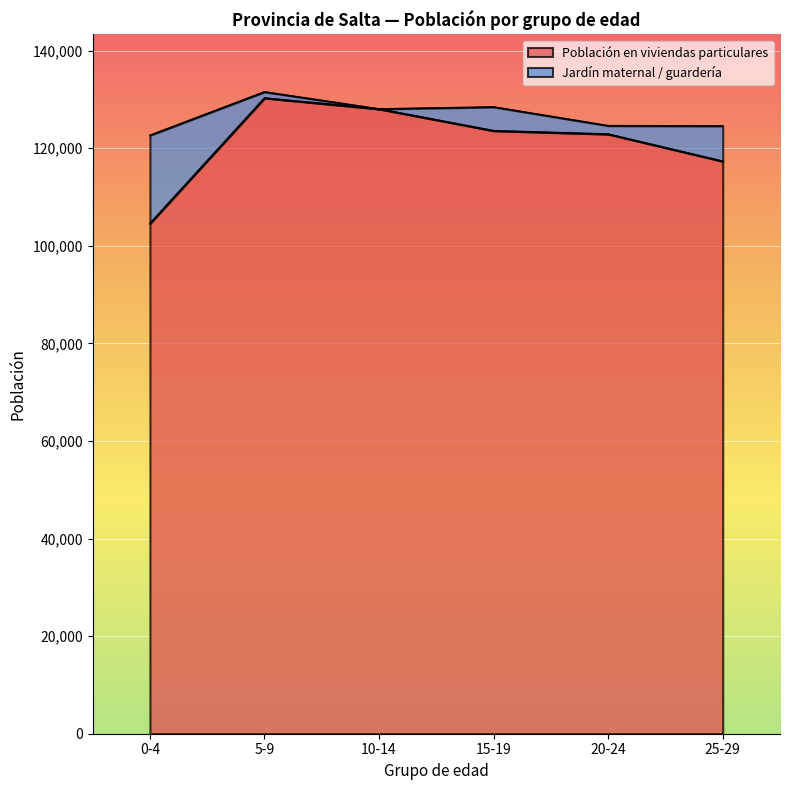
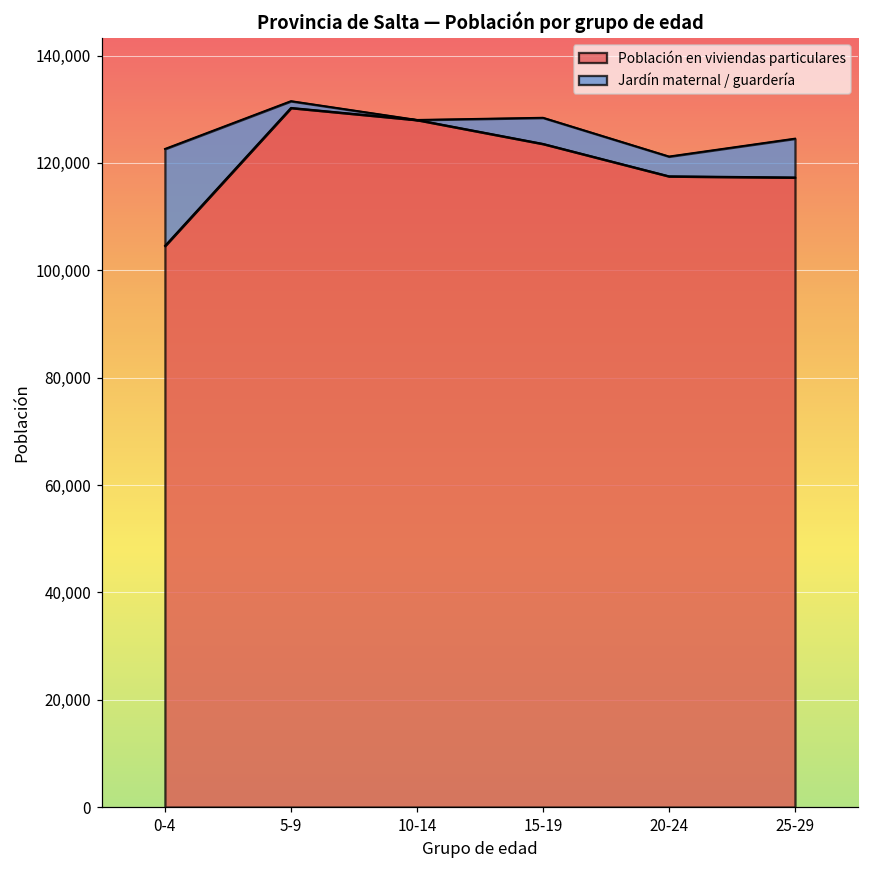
  {
    "Población en viviendas particulares": {
      "0-4": "105,000",
      "5-9": "130,000",
      "15-19": "124,000",
-     "20-24": "123,000",
+     "20-24": "118,000",
      "25-29": "117,000"
    },
    "Jardín maternal / guardería": {
      "0-4": "18,000",
      "5-9": "1,000",
      "15-19": "5,000",
-     "20-24": "2,000",
+     "20-24": "4,000",
      "25-29": "7,000"
    }
  }
